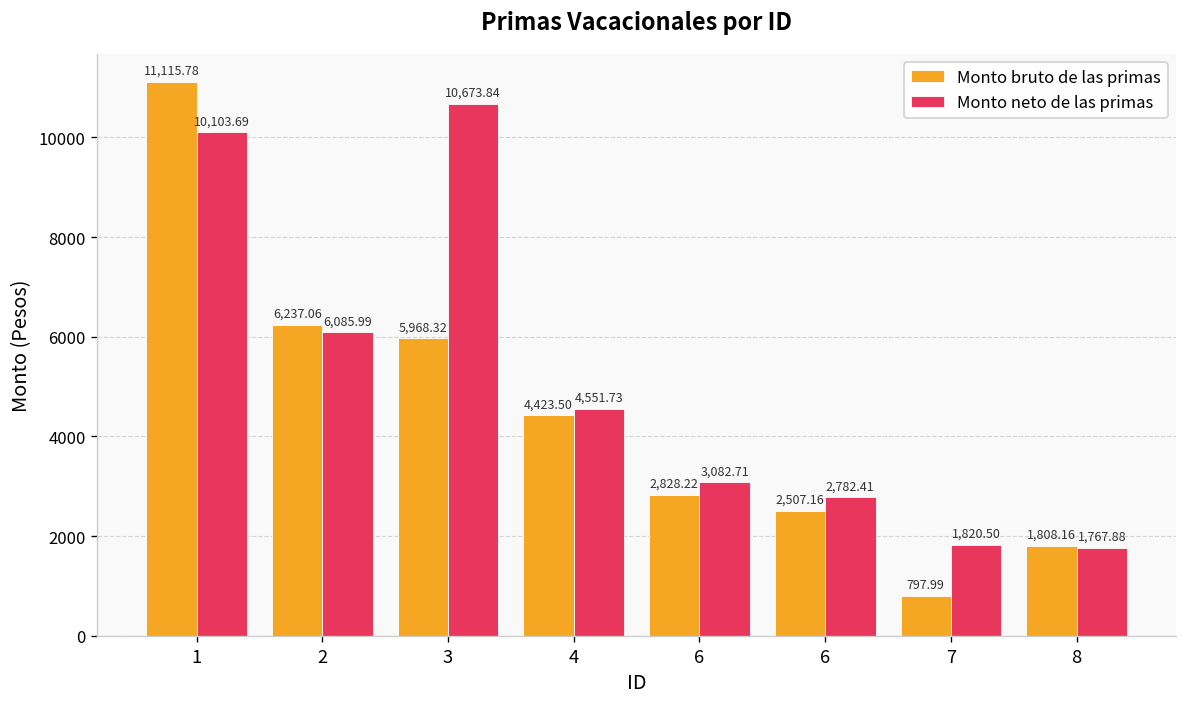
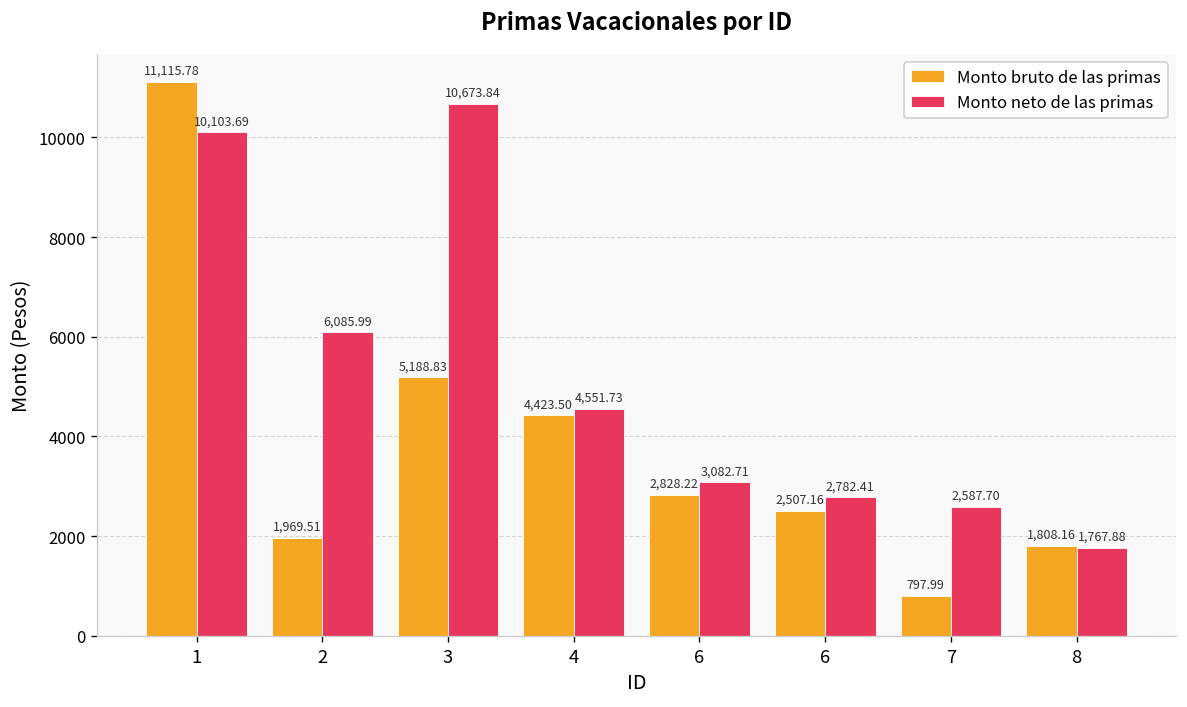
  {
    "Monto bruto de las primas": {
      "1": "11,115.78",
-     "2": "6,237.06",
-     "3": "5,968.32",
+     "2": "1,969.51",
+     "3": "5,188.83",
      "4": "4,423.50",
      "7": "797.99",
      "8": "1,808.16"
    },
    "Monto neto de las primas": {
      "1": "10,103.69",
      "2": "6,085.99",
      "3": "10,673.84",
      "4": "4,551.73",
-     "7": "1,820.50",
+     "7": "2,587.70",
      "8": "1,767.88"
    }
  }
